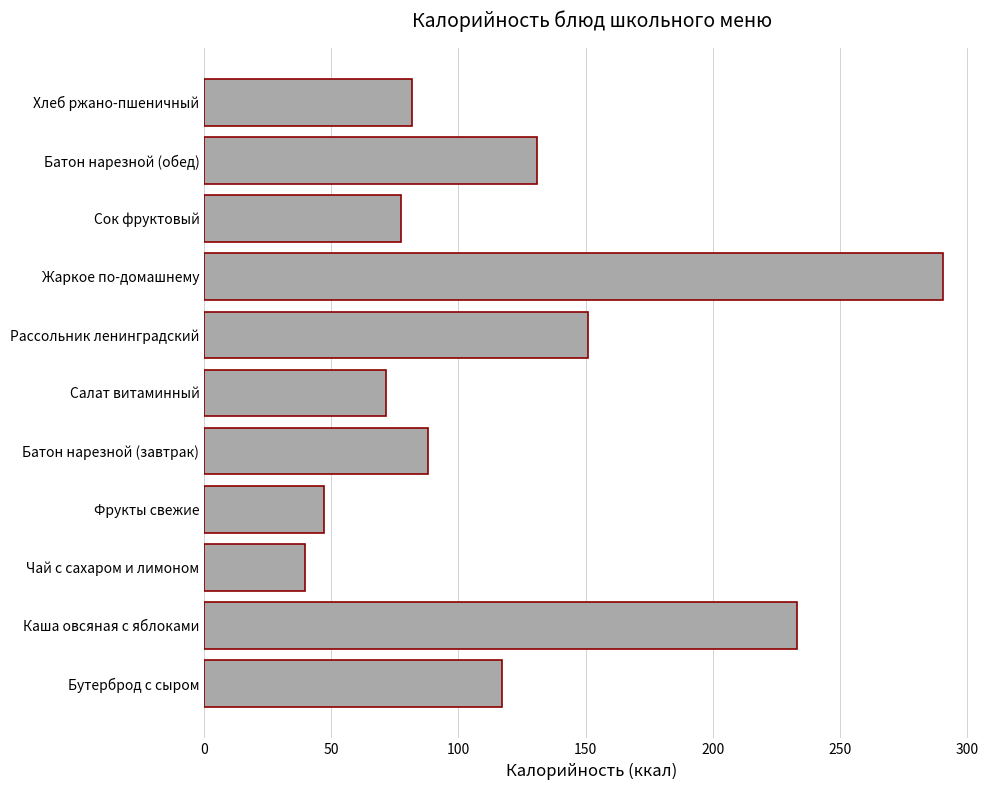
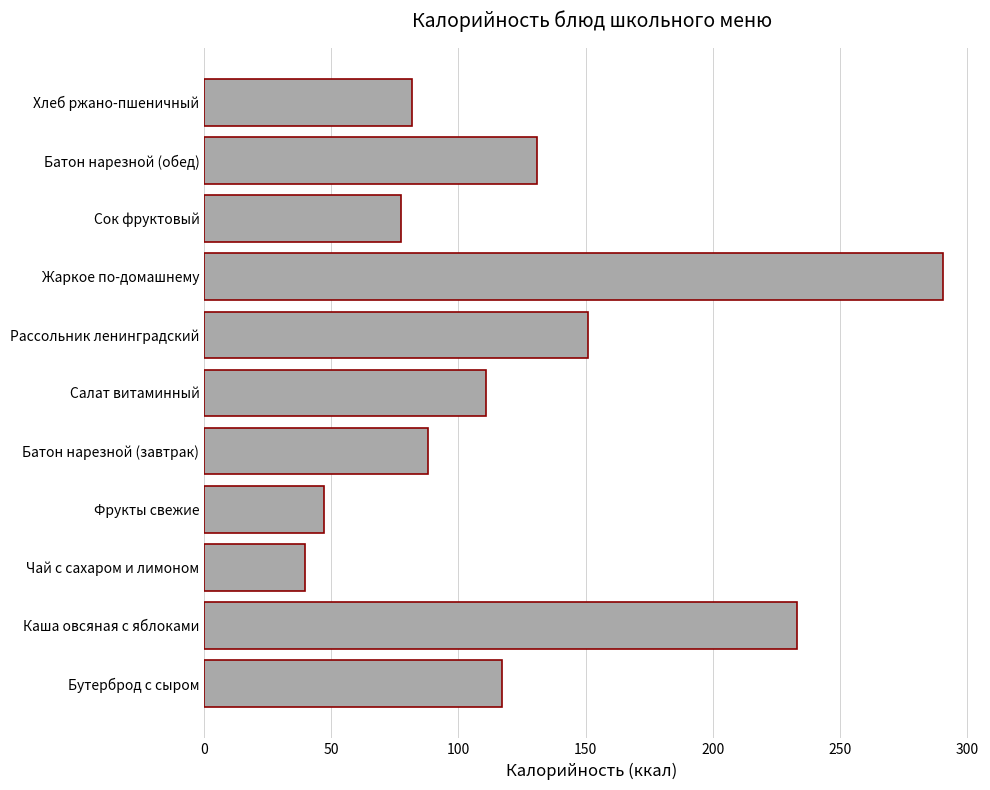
  {
    "Хлеб ржано-пшеничный": 82,
    "Батон нарезной (обед)": 131,
    "Сок фруктовый": 77,
    "Жаркое по-домашнему": 291,
    "Рассольник ленинградский": 151,
-   "Салат витаминный": 71,
+   "Салат витаминный": 111,
    "Батон нарезной (завтрак)": 88,
    "Фрукты свежие": 47,
    "Чай с сахаром и лимоном": 40,
    "Каша овсяная с яблоками": 233,
    "Бутерброд с сыром": 117
  }
